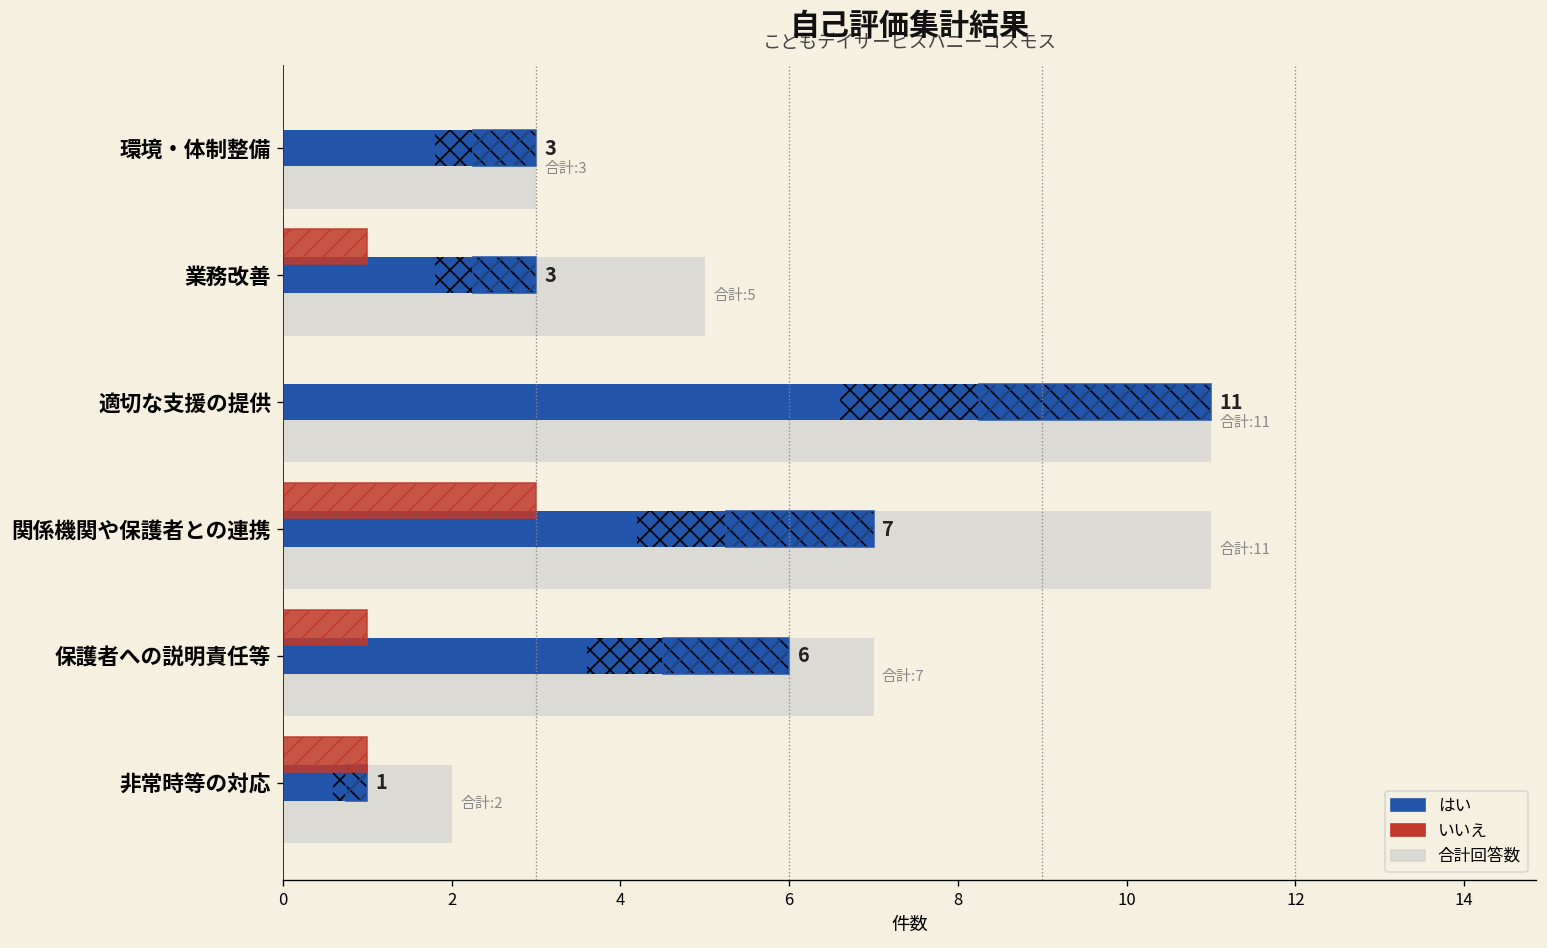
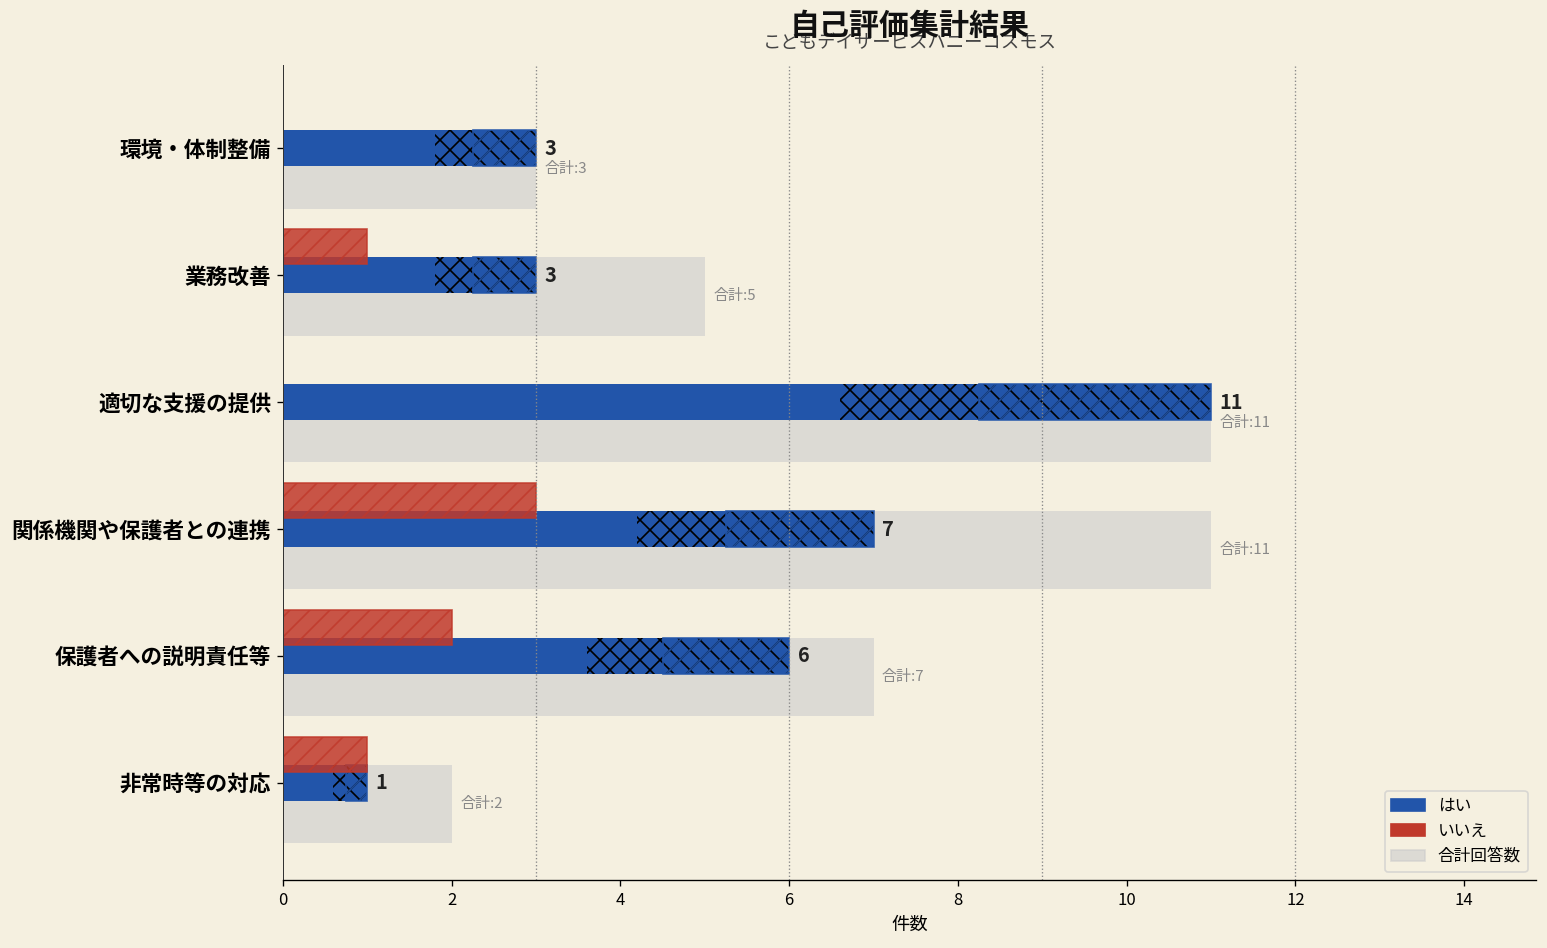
  {
    "いいえ": {
      "環境・体制整備": 0,
      "業務改善": 1,
      "適切な支援の提供": 0,
      "関係機関や保護者との連携": 3,
-     "保護者への説明責任等": 1
+     "保護者への説明責任等": 2
    }
  }
